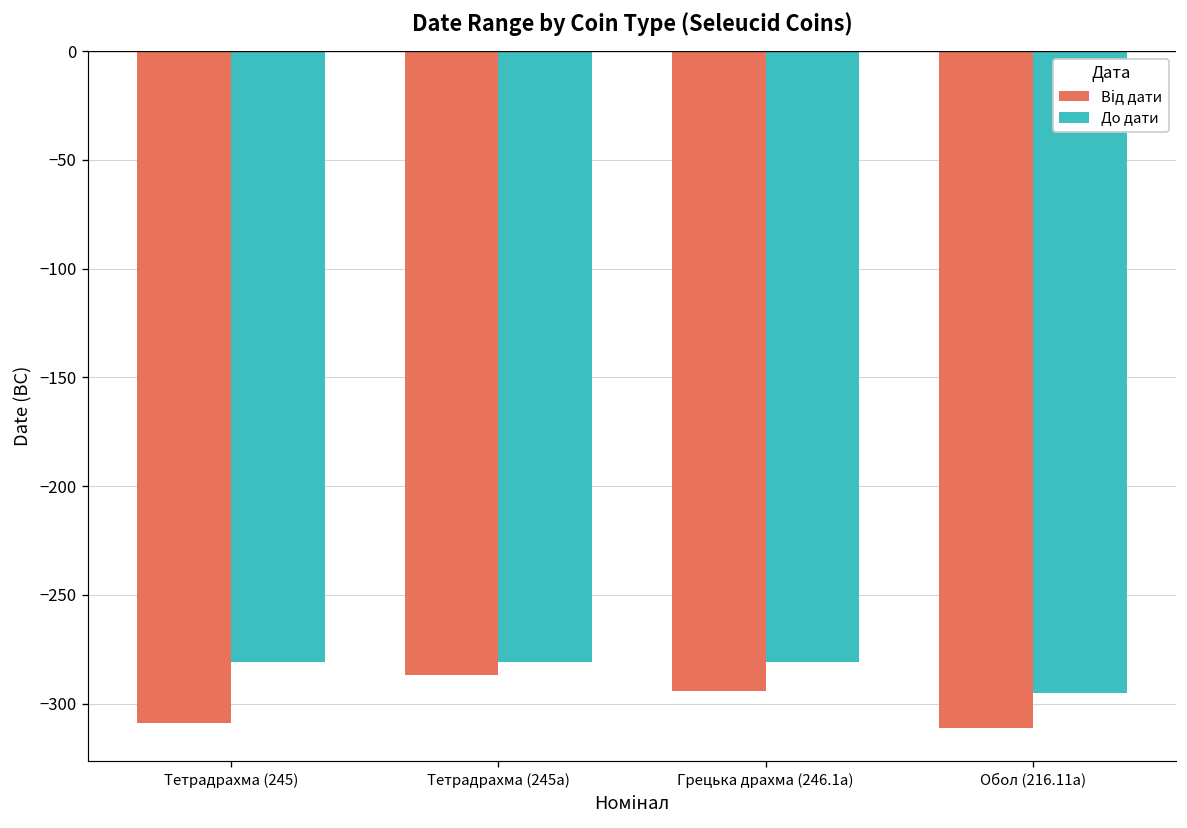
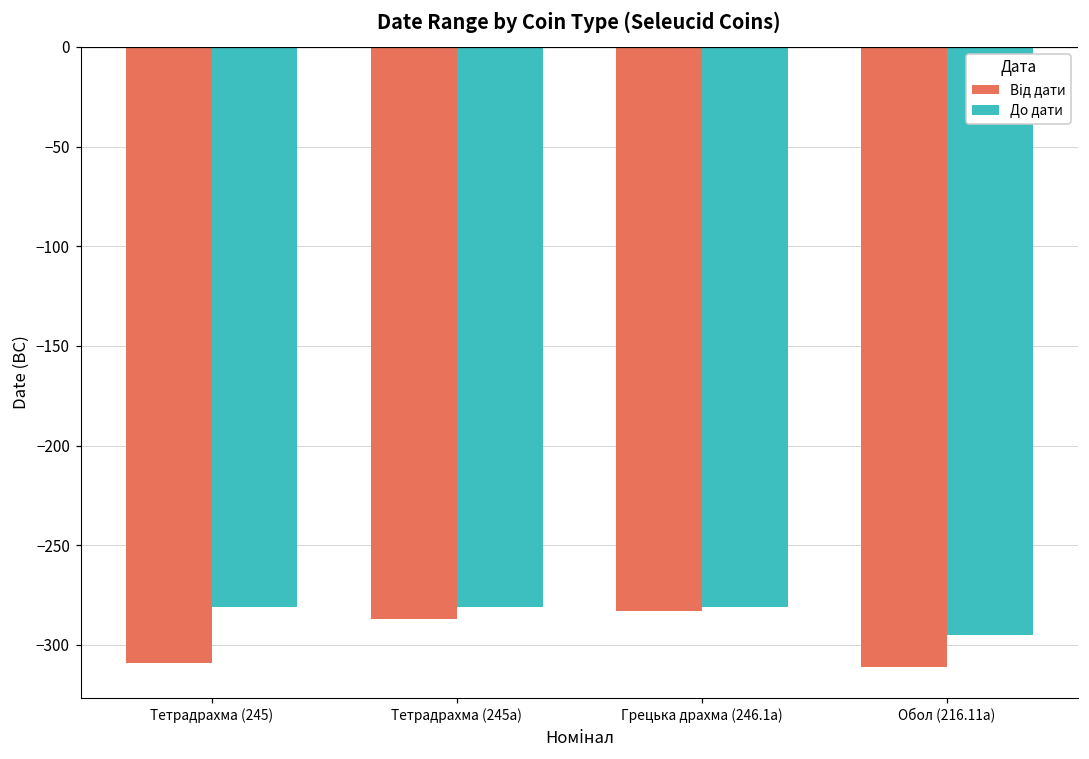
  {
    "Від дати": {
      "Тетрадрахма (245)": -309,
      "Тетрадрахма (245a)": -287,
-     "Грецька драхма (246.1a)": -294,
+     "Грецька драхма (246.1a)": -283,
      "Обол (216.11a)": -311
    },
    "До дати": {
      "Тетрадрахма (245)": -281,
      "Тетрадрахма (245a)": -281,
      "Грецька драхма (246.1a)": -281,
      "Обол (216.11a)": -295
    }
  }
